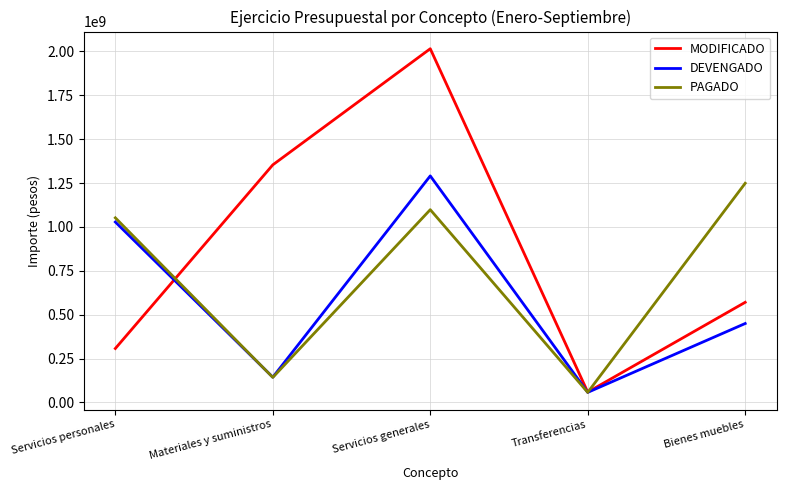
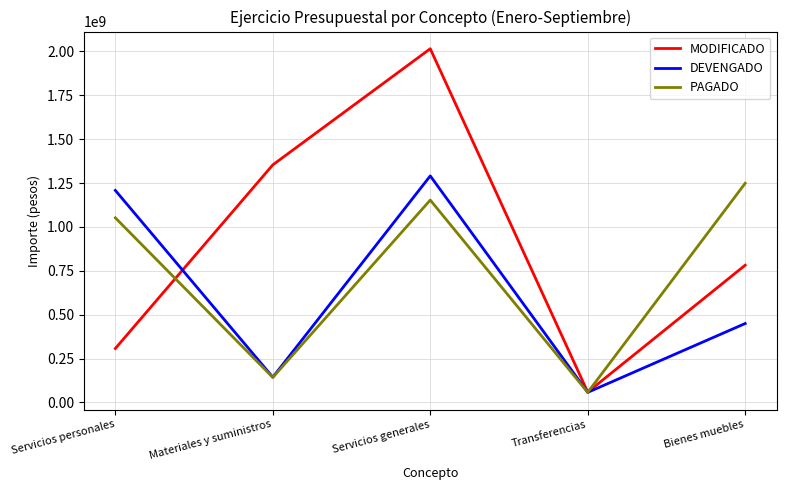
  {
    "MODIFICADO": {
      "Servicios personales": 310000000,
      "Materiales y suministros": 1350000000,
      "Servicios generales": 2020000000,
-     "Bienes muebles": 570000000
+     "Bienes muebles": 780000000
    },
    "DEVENGADO": {
-     "Servicios personales": 1030000000,
+     "Servicios personales": 1210000000,
      "Servicios generales": 1290000000,
      "Bienes muebles": 450000000
    },
    "PAGADO": {
      "Servicios personales": 1050000000,
-     "Servicios generales": 1100000000,
+     "Servicios generales": 1150000000,
      "Bienes muebles": 1250000000
    }
  }
